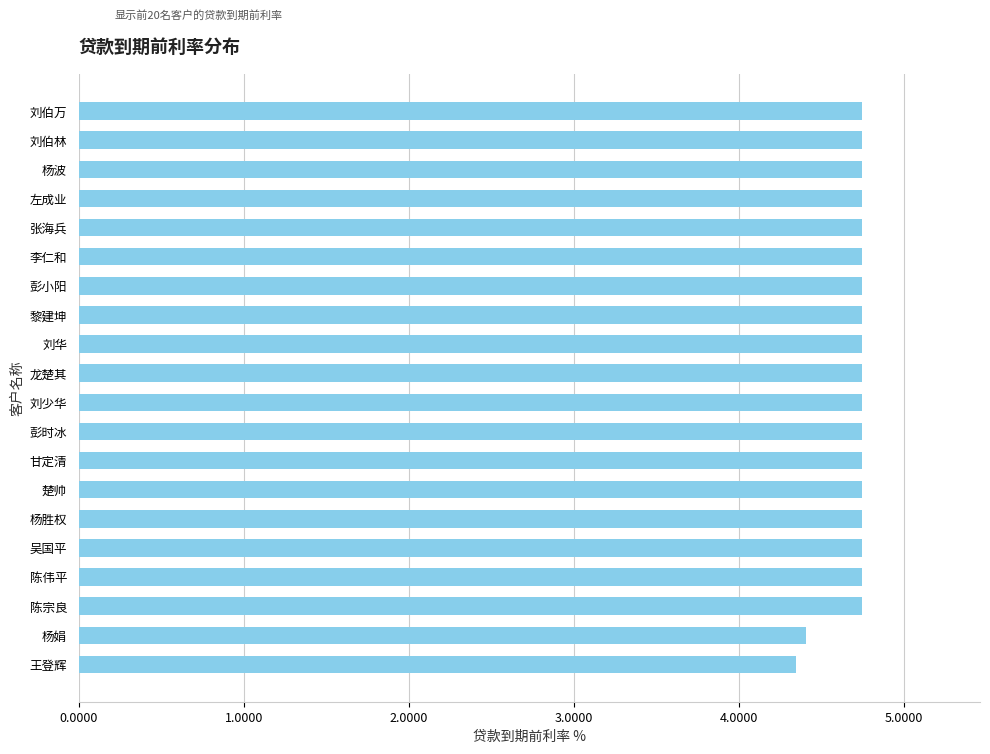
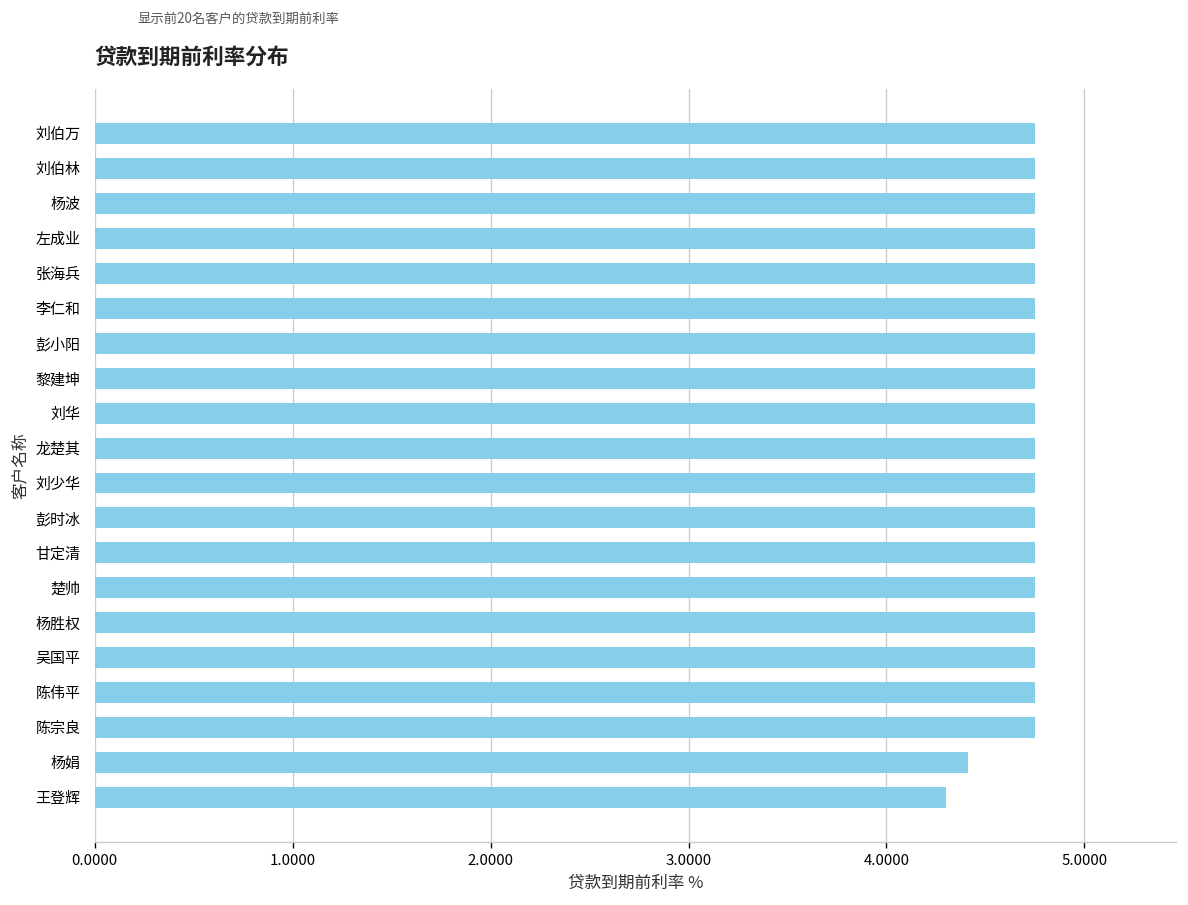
  {
    "刘伯万": 4.75,
    "刘伯林": 4.75,
    "杨波": 4.75,
    "左成业": 4.75,
    "张海兵": 4.75,
    "李仁和": 4.75,
    "彭小阳": 4.75,
    "黎建坤": 4.75,
    "刘华": 4.75,
    "龙楚其": 4.75,
    "刘少华": 4.75,
    "彭时冰": 4.75,
    "甘定清": 4.75,
    "楚帅": 4.75,
    "杨胜权": 4.75,
    "吴国平": 4.75,
    "陈伟平": 4.75,
    "陈宗良": 4.75,
    "杨娟": 4.41,
-   "王登辉": 4.35
+   "王登辉": 4.30
  }
